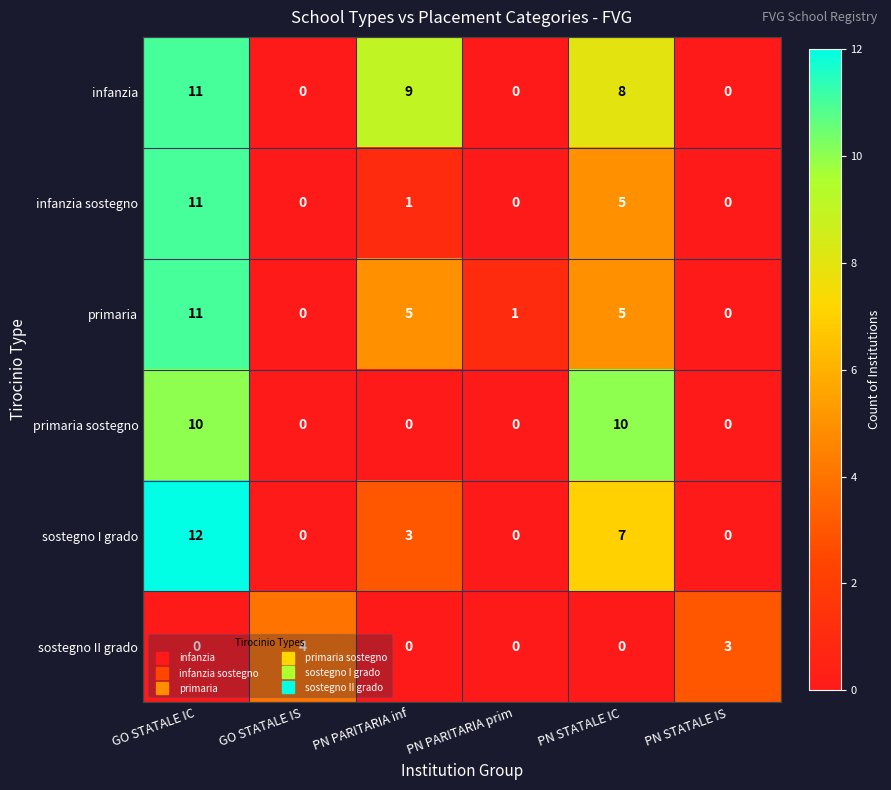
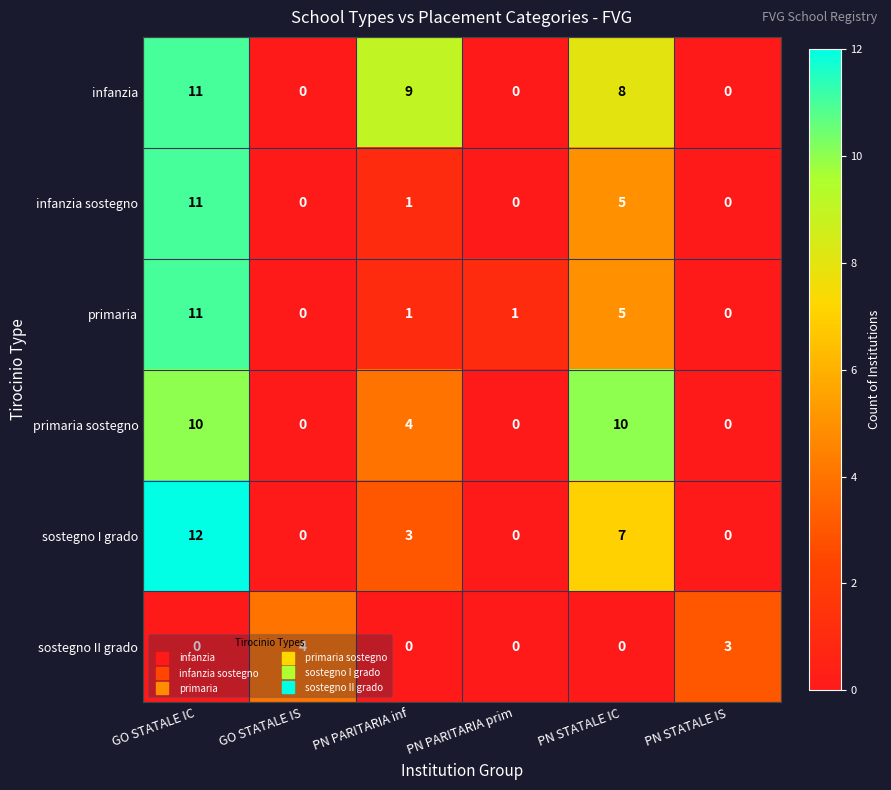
  {
    "infanzia": {
      "GO STATALE IC": 11,
      "GO STATALE IS": 0,
      "PN PARITARIA inf": 9,
      "PN PARITARIA prim": 0,
      "PN STATALE IC": 8,
      "PN STATALE IS": 0
    },
    "infanzia sostegno": {
      "GO STATALE IC": 11,
      "GO STATALE IS": 0,
      "PN PARITARIA inf": 1,
      "PN PARITARIA prim": 0,
      "PN STATALE IC": 5,
      "PN STATALE IS": 0
    },
    "primaria": {
      "GO STATALE IC": 11,
      "GO STATALE IS": 0,
-     "PN PARITARIA inf": 5,
+     "PN PARITARIA inf": 1,
      "PN PARITARIA prim": 1,
      "PN STATALE IC": 5,
      "PN STATALE IS": 0
    },
    "primaria sostegno": {
      "GO STATALE IC": 10,
      "GO STATALE IS": 0,
-     "PN PARITARIA inf": 0,
+     "PN PARITARIA inf": 4,
      "PN PARITARIA prim": 0,
      "PN STATALE IC": 10,
      "PN STATALE IS": 0
    },
    "sostegno I grado": {
      "GO STATALE IC": 12,
      "GO STATALE IS": 0,
      "PN PARITARIA inf": 3,
      "PN PARITARIA prim": 0,
      "PN STATALE IC": 7,
      "PN STATALE IS": 0
    },
    "sostegno II grado": {
      "PN PARITARIA inf": 0,
      "PN PARITARIA prim": 0,
      "PN STATALE IC": 0,
      "PN STATALE IS": 3
    }
  }
